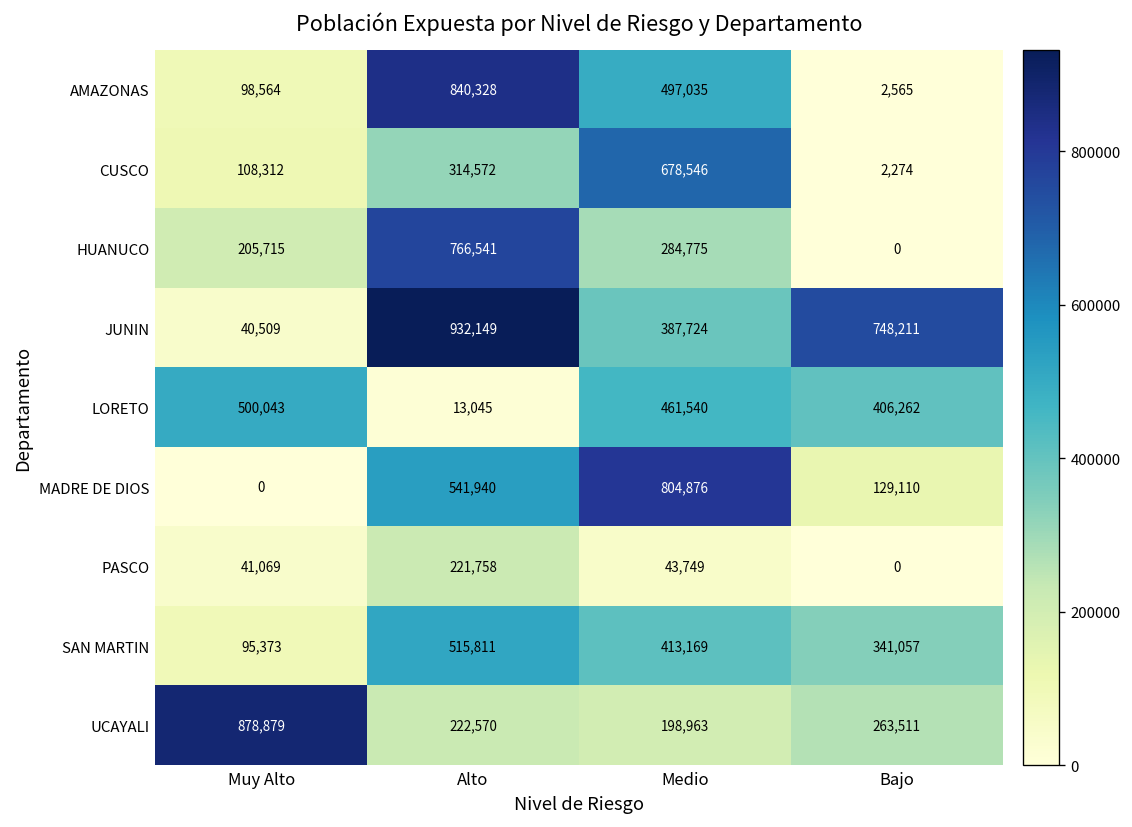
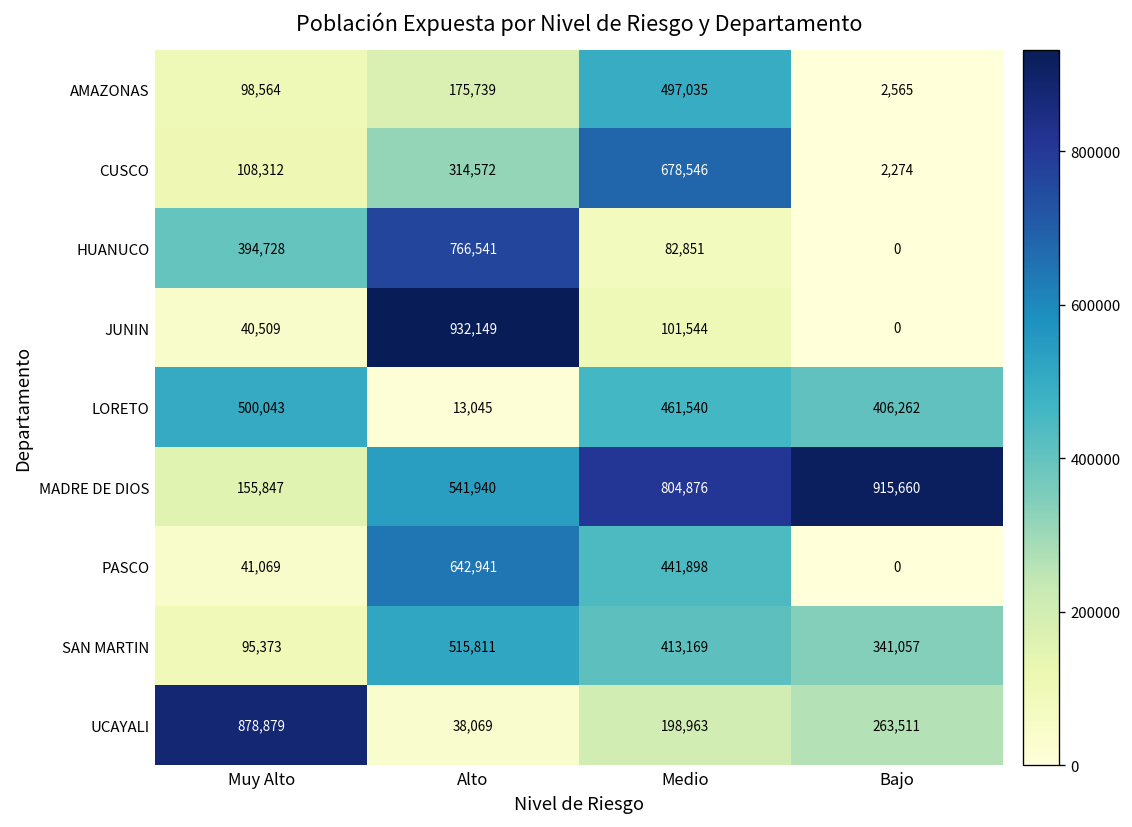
  {
    "AMAZONAS": {
      "Muy Alto": "98,564",
-     "Alto": "840,328",
+     "Alto": "175,739",
      "Medio": "497,035",
      "Bajo": "2,565"
    },
    "CUSCO": {
      "Muy Alto": "108,312",
      "Alto": "314,572",
      "Medio": "678,546",
      "Bajo": "2,274"
    },
    "HUANUCO": {
-     "Muy Alto": "205,715",
+     "Muy Alto": "394,728",
      "Alto": "766,541",
-     "Medio": "284,775",
+     "Medio": "82,851",
      "Bajo": "0"
    },
    "JUNIN": {
      "Muy Alto": "40,509",
      "Alto": "932,149",
-     "Medio": "387,724",
-     "Bajo": "748,211"
+     "Medio": "101,544",
+     "Bajo": "0"
    },
    "LORETO": {
      "Muy Alto": "500,043",
      "Alto": "13,045",
      "Medio": "461,540",
      "Bajo": "406,262"
    },
    "MADRE DE DIOS": {
-     "Muy Alto": "0",
+     "Muy Alto": "155,847",
      "Alto": "541,940",
      "Medio": "804,876",
-     "Bajo": "129,110"
+     "Bajo": "915,660"
    },
    "PASCO": {
      "Muy Alto": "41,069",
-     "Alto": "221,758",
-     "Medio": "43,749",
+     "Alto": "642,941",
+     "Medio": "441,898",
      "Bajo": "0"
    },
    "SAN MARTIN": {
      "Muy Alto": "95,373",
      "Alto": "515,811",
      "Medio": "413,169",
      "Bajo": "341,057"
    },
    "UCAYALI": {
      "Muy Alto": "878,879",
-     "Alto": "222,570",
+     "Alto": "38,069",
      "Medio": "198,963",
      "Bajo": "263,511"
    }
  }
